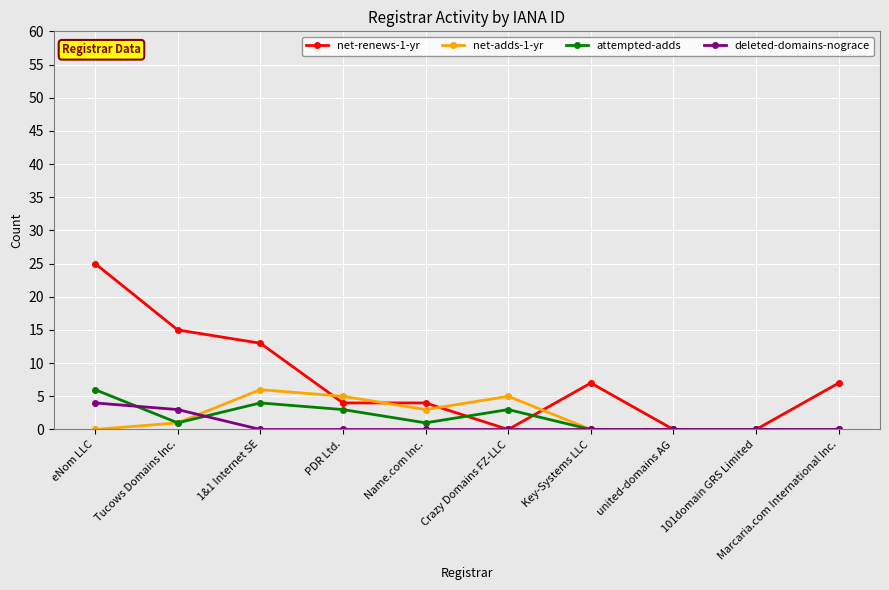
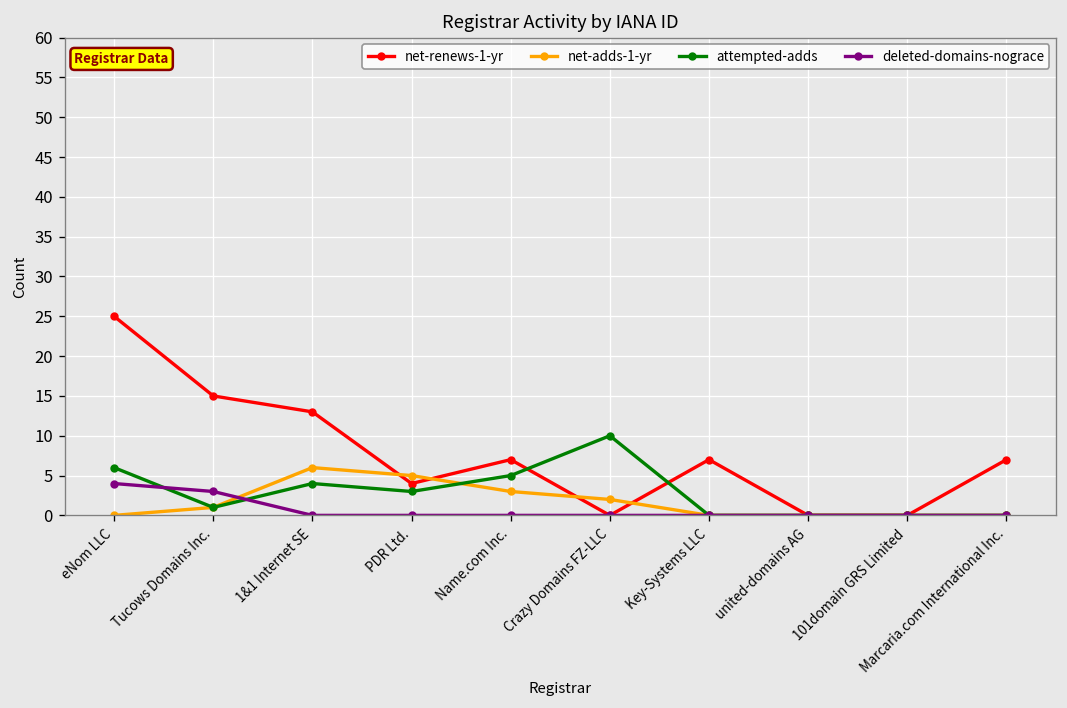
  {
    "net-renews-1-yr": {
      "eNom LLC": 25,
      "Tucows Domains Inc.": 15,
      "1&1 Internet SE": 13,
      "PDR Ltd.": 4,
-     "Name.com Inc.": 4,
+     "Name.com Inc.": 7,
      "Key-Systems LLC": 7,
      "Marcaria.com International Inc.": 7
    },
    "net-adds-1-yr": {
      "eNom LLC": 0,
      "1&1 Internet SE": 6,
      "PDR Ltd.": 5,
      "Name.com Inc.": 3,
-     "Crazy Domains FZ-LLC": 5
+     "Crazy Domains FZ-LLC": 2
    },
    "attempted-adds": {
      "eNom LLC": 6,
      "1&1 Internet SE": 4,
      "PDR Ltd.": 3,
-     "Name.com Inc.": 1,
-     "Crazy Domains FZ-LLC": 3
+     "Name.com Inc.": 5,
+     "Crazy Domains FZ-LLC": 10
    },
    "deleted-domains-nograce": {
      "eNom LLC": 4,
      "Tucows Domains Inc.": 3,
      "1&1 Internet SE": 0,
      "PDR Ltd.": 0,
      "Name.com Inc.": 0
    }
  }
